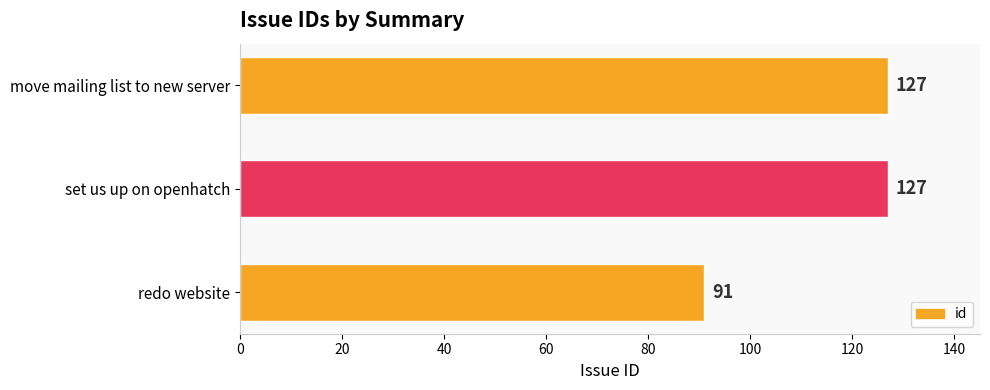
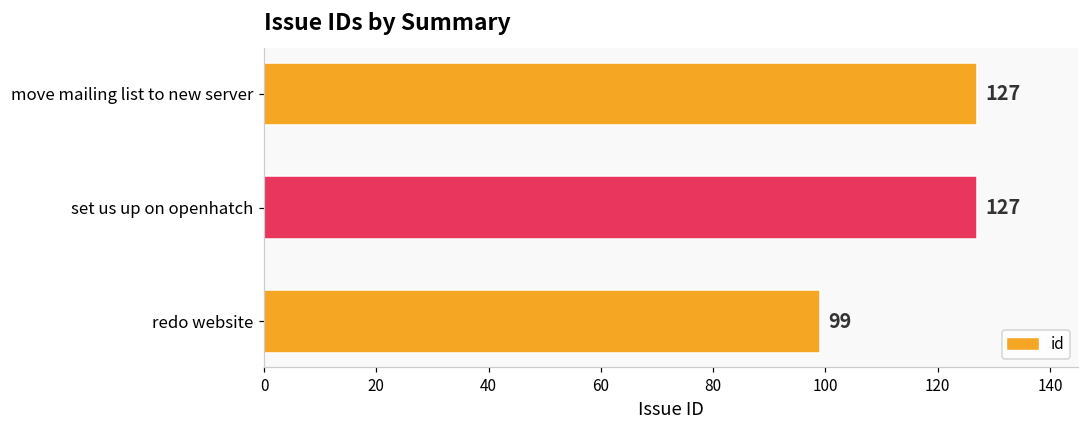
  {
    "move mailing list to new server": 127,
    "set us up on openhatch": 127,
-   "redo website": 91
+   "redo website": 99
  }
